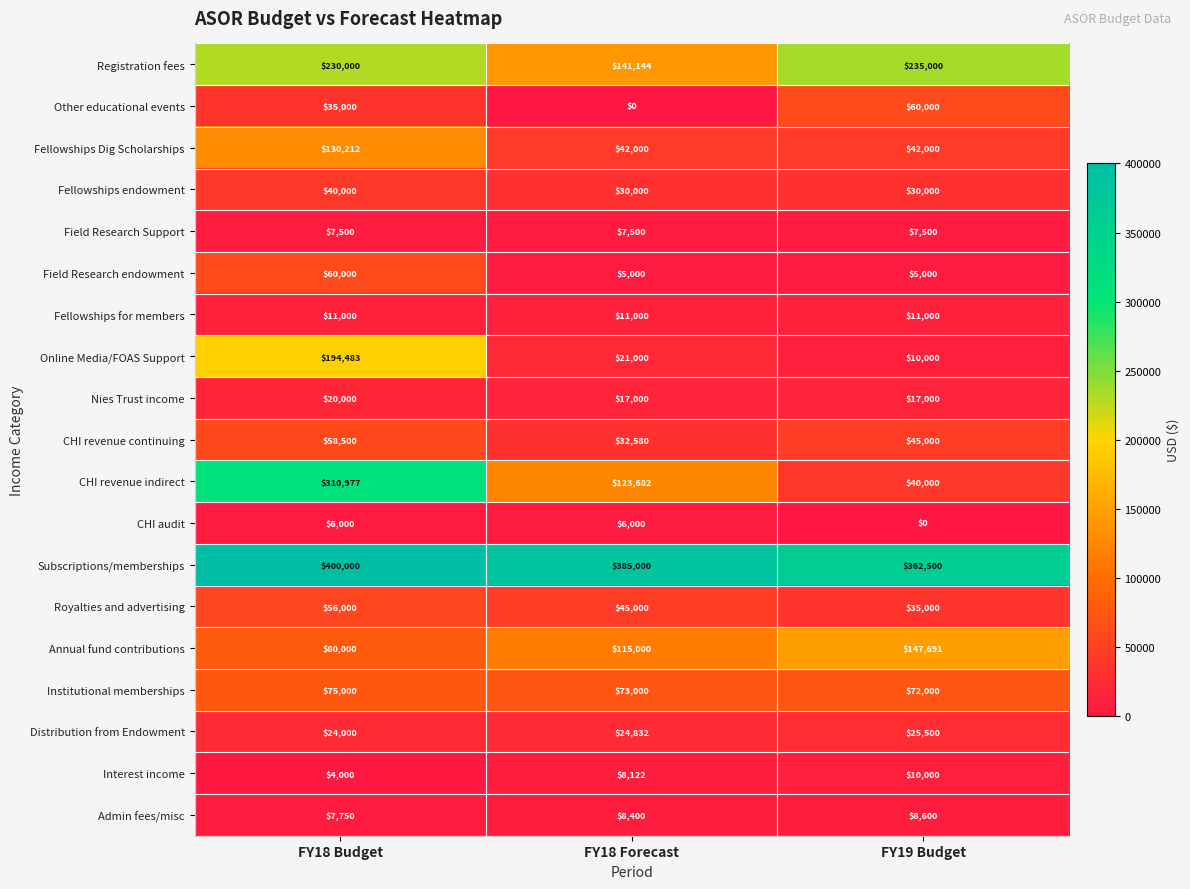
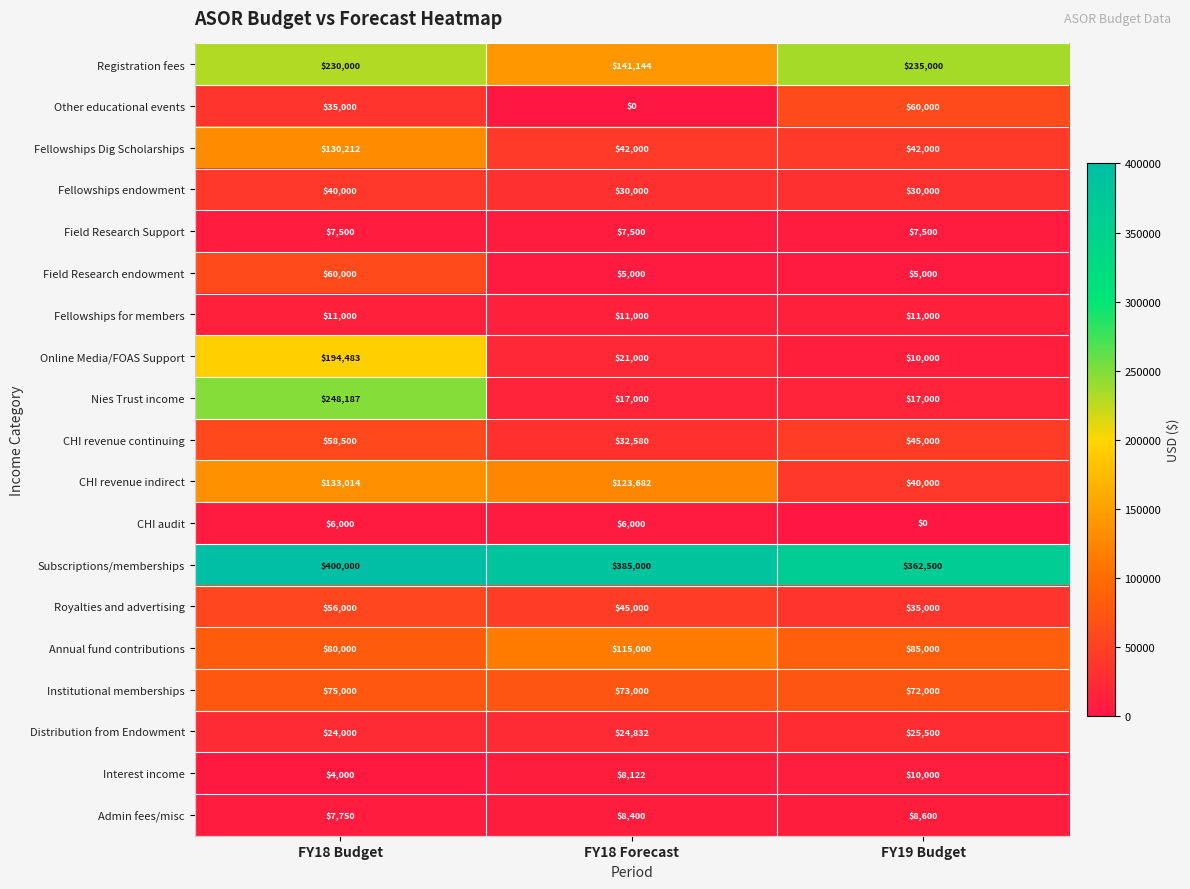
  {
    "Registration fees": {
      "FY18 Budget": "$230,000",
      "FY18 Forecast": "$141,144",
      "FY19 Budget": "$235,000"
    },
    "Other educational events": {
      "FY18 Budget": "$35,000",
      "FY18 Forecast": "$0",
      "FY19 Budget": "$60,000"
    },
    "Fellowships Dig Scholarships": {
      "FY18 Budget": "$130,212",
      "FY18 Forecast": "$42,000",
      "FY19 Budget": "$42,000"
    },
    "Fellowships endowment": {
      "FY18 Budget": "$40,000",
      "FY18 Forecast": "$30,000",
      "FY19 Budget": "$30,000"
    },
    "Field Research Support": {
      "FY18 Budget": "$7,500",
      "FY18 Forecast": "$7,500",
      "FY19 Budget": "$7,500"
    },
    "Field Research endowment": {
      "FY18 Budget": "$60,000",
      "FY18 Forecast": "$5,000",
      "FY19 Budget": "$5,000"
    },
    "Fellowships for members": {
      "FY18 Budget": "$11,000",
      "FY18 Forecast": "$11,000",
      "FY19 Budget": "$11,000"
    },
    "Online Media/FOAS Support": {
      "FY18 Budget": "$194,483",
      "FY18 Forecast": "$21,000",
      "FY19 Budget": "$10,000"
    },
    "Nies Trust income": {
-     "FY18 Budget": "$20,000",
+     "FY18 Budget": "$248,187",
      "FY18 Forecast": "$17,000",
      "FY19 Budget": "$17,000"
    },
    "CHI revenue continuing": {
      "FY18 Budget": "$58,500",
      "FY18 Forecast": "$32,580",
      "FY19 Budget": "$45,000"
    },
    "CHI revenue indirect": {
-     "FY18 Budget": "$310,977",
+     "FY18 Budget": "$133,014",
      "FY18 Forecast": "$123,682",
      "FY19 Budget": "$40,000"
    },
    "CHI audit": {
      "FY18 Budget": "$6,000",
      "FY18 Forecast": "$6,000",
      "FY19 Budget": "$0"
    },
    "Subscriptions/memberships": {
      "FY18 Budget": "$400,000",
      "FY18 Forecast": "$385,000",
      "FY19 Budget": "$362,500"
    },
    "Royalties and advertising": {
      "FY18 Budget": "$56,000",
      "FY18 Forecast": "$45,000",
      "FY19 Budget": "$35,000"
    },
    "Annual fund contributions": {
      "FY18 Budget": "$80,000",
      "FY18 Forecast": "$115,000",
-     "FY19 Budget": "$147,691"
+     "FY19 Budget": "$85,000"
    },
    "Institutional memberships": {
      "FY18 Budget": "$75,000",
      "FY18 Forecast": "$73,000",
      "FY19 Budget": "$72,000"
    },
    "Distribution from Endowment": {
      "FY18 Budget": "$24,000",
      "FY18 Forecast": "$24,832",
      "FY19 Budget": "$25,500"
    },
    "Interest income": {
      "FY18 Budget": "$4,000",
      "FY18 Forecast": "$8,122",
      "FY19 Budget": "$10,000"
    },
    "Admin fees/misc": {
      "FY18 Budget": "$7,750",
      "FY18 Forecast": "$8,400",
      "FY19 Budget": "$8,600"
    }
  }
